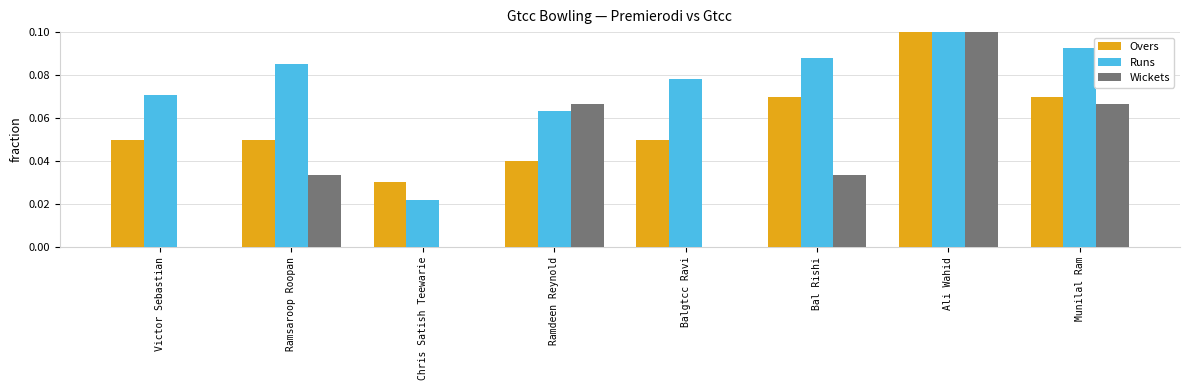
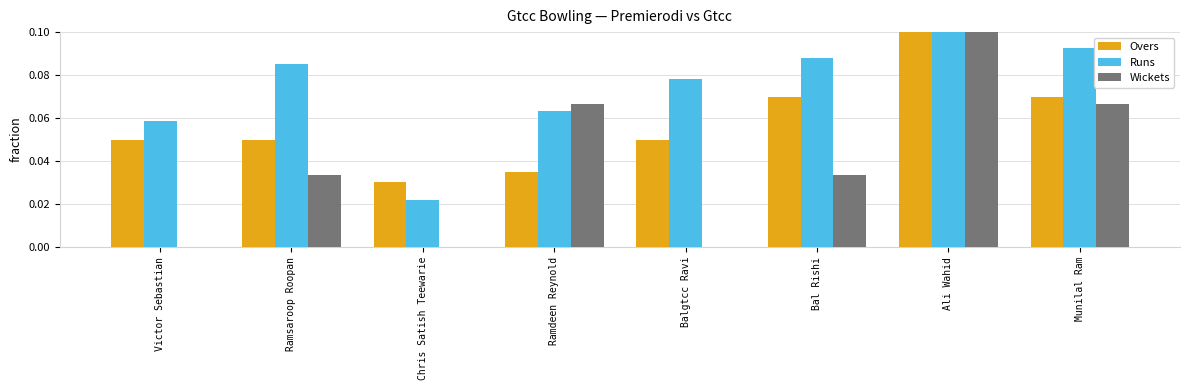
  {
    "Overs": {
      "Victor Sebastian": 0.050,
      "Ramsaroop Roopan": 0.050,
      "Chris Satish Teewarie": 0.030,
-     "Ramdeen Reynold": 0.040,
+     "Ramdeen Reynold": 0.035,
      "Balgtcc Ravi": 0.050,
      "Bal Rishi": 0.070,
      "Ali Wahid": 0.100,
      "Munilal Ram": 0.070
    },
    "Runs": {
-     "Victor Sebastian": 0.071,
+     "Victor Sebastian": 0.059,
      "Ramsaroop Roopan": 0.085,
      "Chris Satish Teewarie": 0.022,
      "Ramdeen Reynold": 0.063,
      "Balgtcc Ravi": 0.078,
      "Bal Rishi": 0.088,
      "Ali Wahid": 0.100,
      "Munilal Ram": 0.093
    },
    "Wickets": {
      "Victor Sebastian": 0.000,
      "Ramsaroop Roopan": 0.033,
      "Chris Satish Teewarie": 0.000,
      "Ramdeen Reynold": 0.067,
      "Balgtcc Ravi": 0.000,
      "Bal Rishi": 0.033,
      "Ali Wahid": 0.100,
      "Munilal Ram": 0.067
    }
  }
